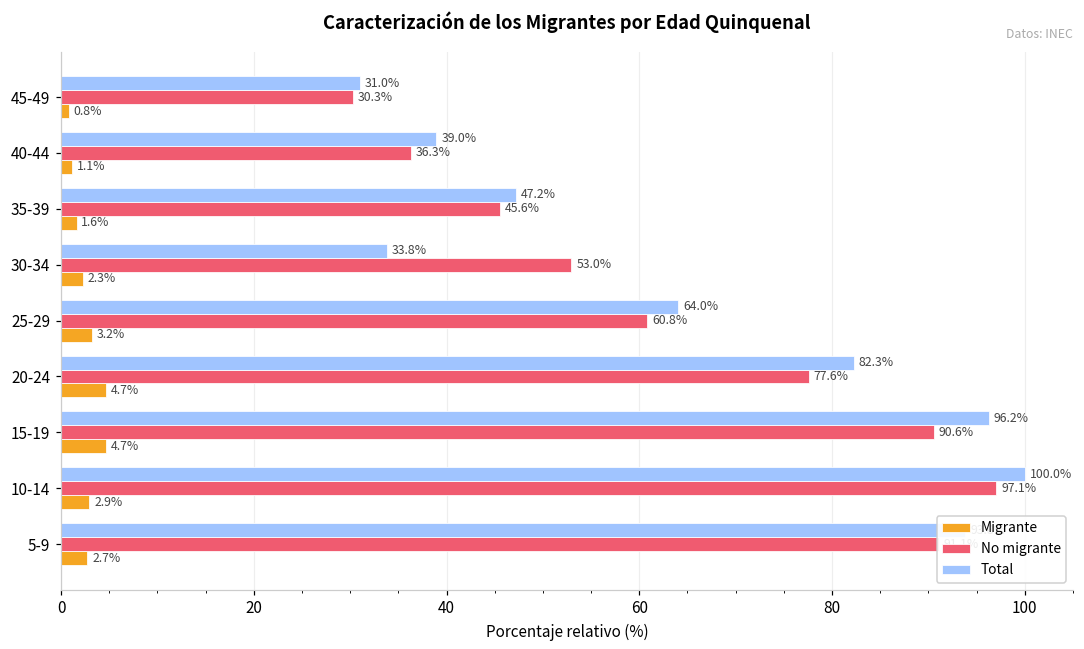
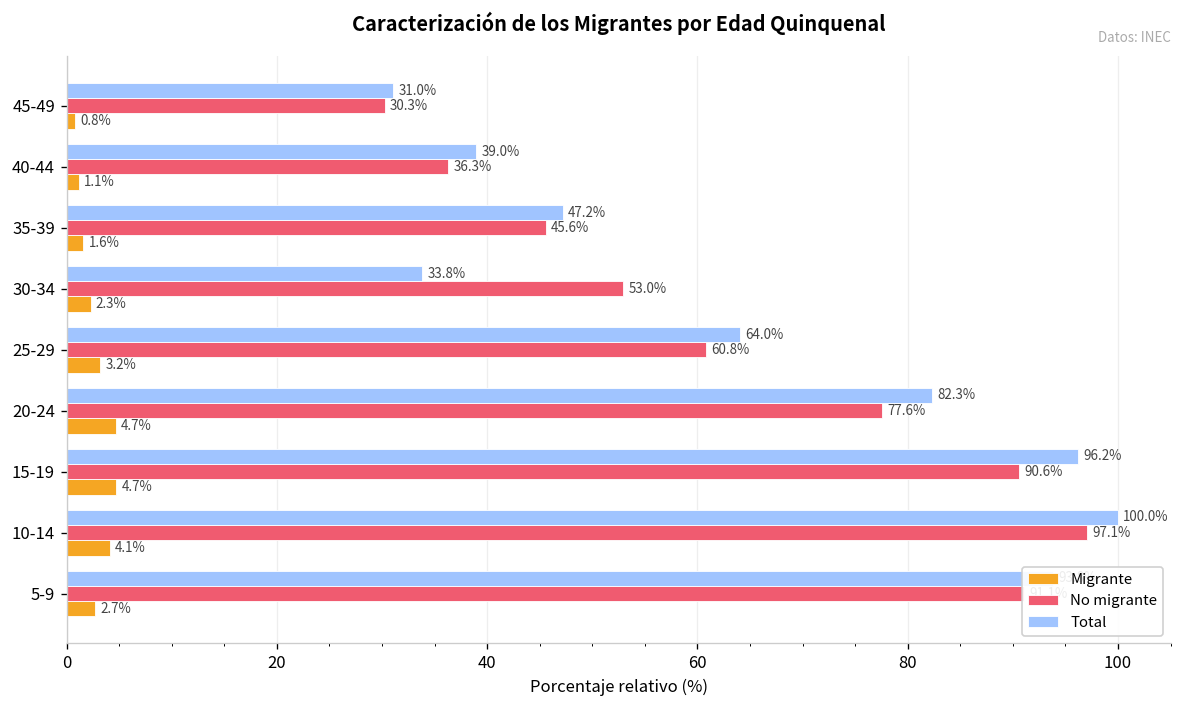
  {
    "Migrante": {
      "45-49": "0.8%",
      "40-44": "1.1%",
      "35-39": "1.6%",
      "30-34": "2.3%",
      "25-29": "3.2%",
      "20-24": "4.7%",
      "15-19": "4.7%",
-     "10-14": "2.9%",
+     "10-14": "4.1%",
      "5-9": "2.7%"
    },
    "No migrante": {
      "45-49": "30.3%",
      "40-44": "36.3%",
      "35-39": "45.6%",
      "30-34": "53.0%",
      "25-29": "60.8%",
      "20-24": "77.6%",
      "15-19": "90.6%",
      "10-14": "97.1%"
    },
    "Total": {
      "45-49": "31.0%",
      "40-44": "39.0%",
      "35-39": "47.2%",
      "30-34": "33.8%",
      "25-29": "64.0%",
      "20-24": "82.3%",
      "15-19": "96.2%",
      "10-14": "100.0%"
    }
  }
